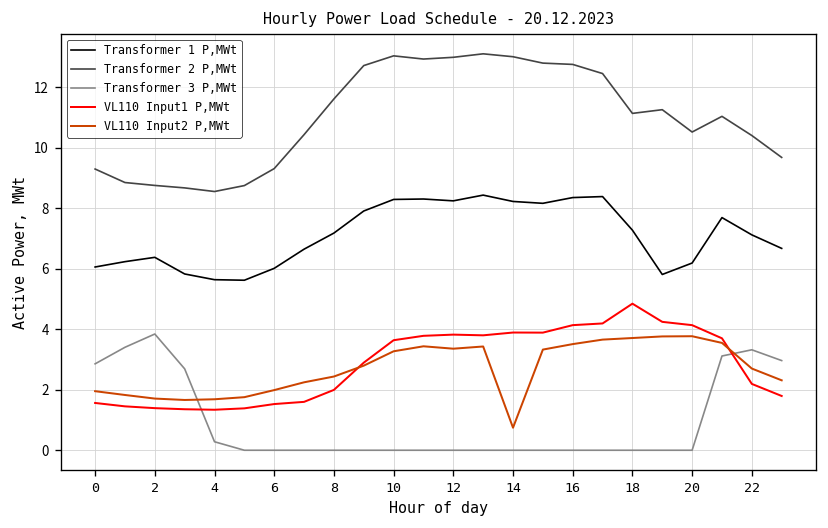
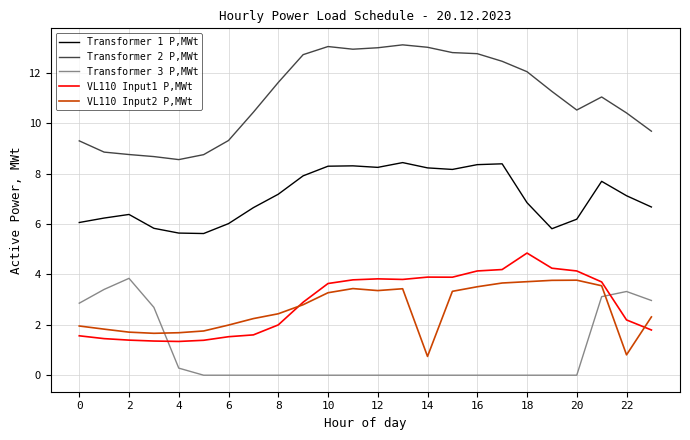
  {
    "Transformer 1 P,MWt": {
      "0": 6.1,
      "2": 6.4,
      "4": 5.6,
      "6": 6.0,
      "8": 7.2,
      "10": 8.3,
      "12": 8.3,
      "14": 8.2,
      "16": 8.4,
-     "18": 7.3,
+     "18": 6.8,
      "20": 6.2,
      "22": 7.1
    },
    "Transformer 2 P,MWt": {
      "0": 9.3,
      "2": 8.8,
      "4": 8.6,
      "6": 9.3,
      "8": 11.6,
      "10": 13.0,
      "12": 13.0,
      "14": 13.0,
      "16": 12.8,
-     "18": 11.1,
+     "18": 12.0,
      "20": 10.5,
      "22": 10.4
    },
    "Transformer 3 P,MWt": {
      "0": 2.9,
      "2": 3.8,
      "4": 0.3,
      "6": 0.0,
      "8": 0.0,
      "10": 0.0,
      "12": 0.0,
      "14": 0.0,
      "16": 0.0,
      "18": 0.0,
      "20": 0.0,
      "22": 3.3
    },
    "VL110 Input1 P,MWt": {
      "0": 1.6,
      "2": 1.4,
      "4": 1.3,
      "6": 1.5,
      "8": 2.0,
      "10": 3.6,
      "12": 3.8,
      "14": 3.9,
      "16": 4.1,
      "18": 4.8,
      "20": 4.1,
      "22": 2.2
    },
    "VL110 Input2 P,MWt": {
      "0": 2.0,
      "2": 1.7,
      "4": 1.7,
      "6": 2.0,
      "8": 2.4,
      "10": 3.3,
      "12": 3.4,
      "14": 0.7,
      "16": 3.5,
      "18": 3.7,
      "20": 3.8,
-     "22": 2.7
+     "22": 0.8
    }
  }
